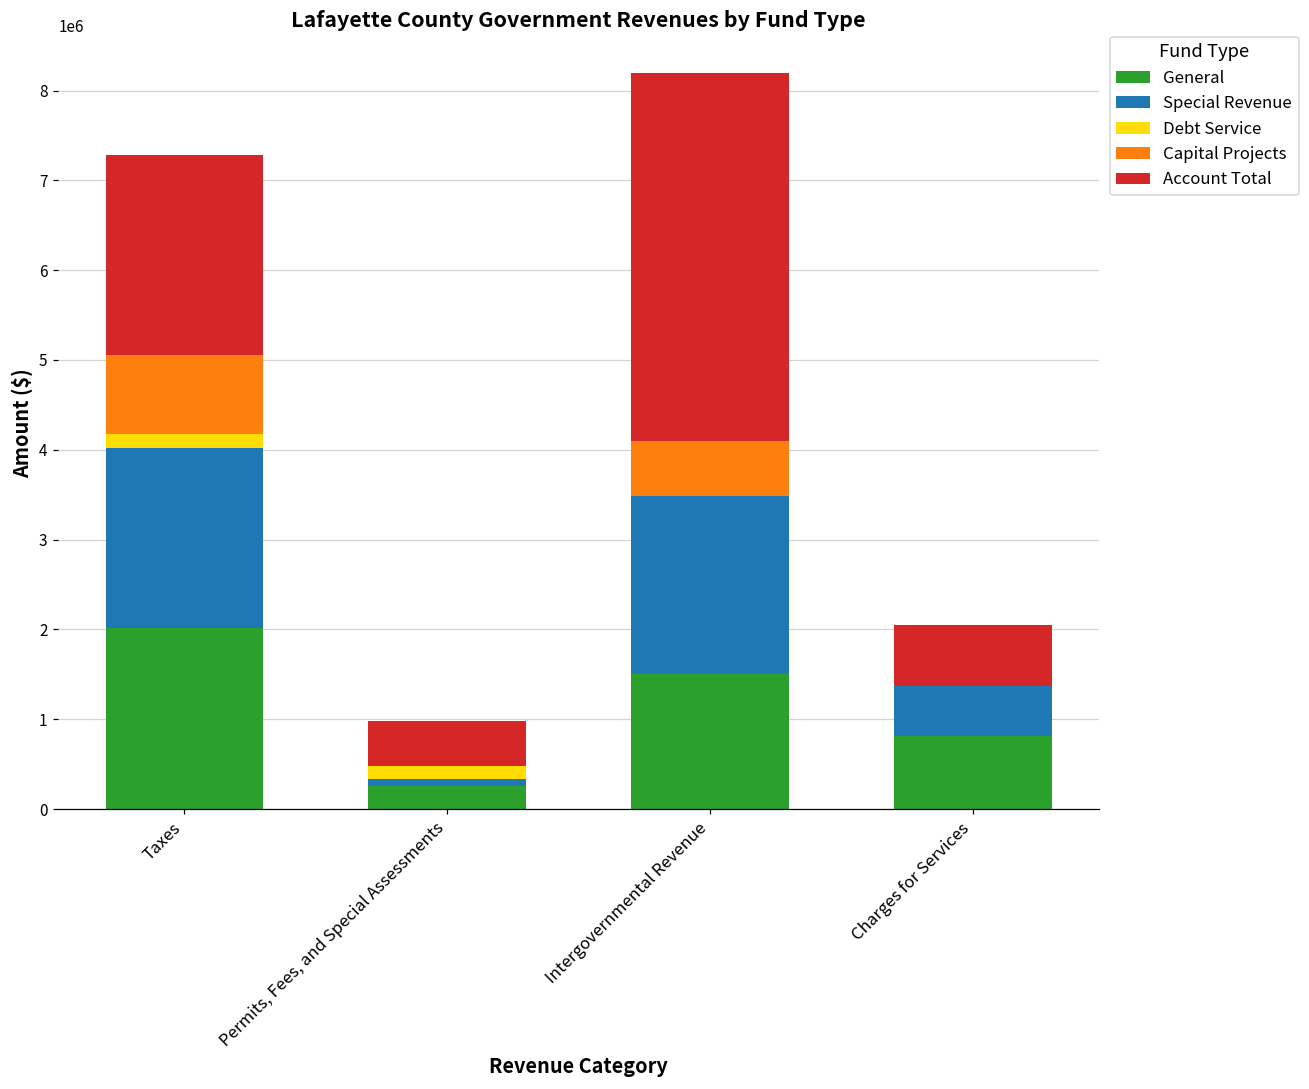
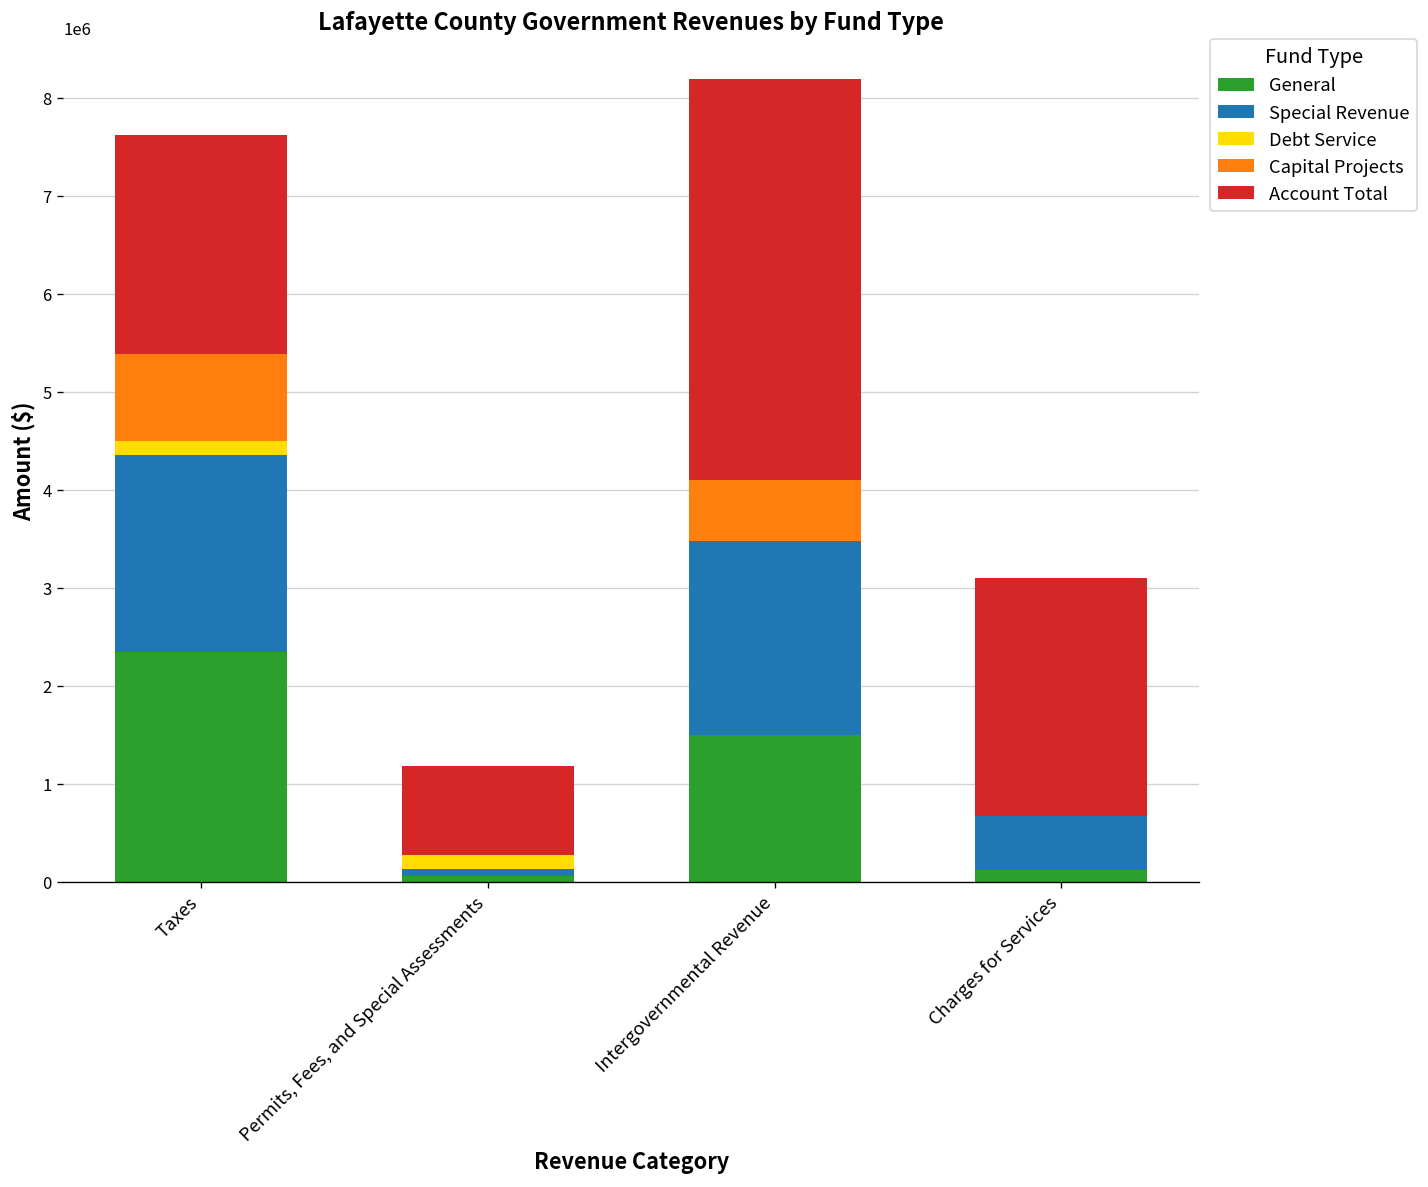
  {
    "General": {
-     "Taxes": 2000000,
-     "Permits, Fees, and Special Assessments": 300000,
+     "Taxes": 2300000,
+     "Permits, Fees, and Special Assessments": 100000,
      "Intergovernmental Revenue": 1500000,
-     "Charges for Services": 800000
+     "Charges for Services": 100000
    },
    "Special Revenue": {
      "Taxes": 2000000,
      "Permits, Fees, and Special Assessments": 100000,
      "Intergovernmental Revenue": 2000000,
      "Charges for Services": 600000
    },
    "Debt Service": {
      "Taxes": 200000,
      "Permits, Fees, and Special Assessments": 200000,
      "Intergovernmental Revenue": 0,
      "Charges for Services": 0
    },
    "Capital Projects": {
      "Taxes": 900000,
      "Permits, Fees, and Special Assessments": 0,
      "Intergovernmental Revenue": 600000,
      "Charges for Services": 0
    },
    "Account Total": {
      "Taxes": 2200000,
-     "Permits, Fees, and Special Assessments": 500000,
+     "Permits, Fees, and Special Assessments": 900000,
      "Intergovernmental Revenue": 4100000,
-     "Charges for Services": 700000
+     "Charges for Services": 2400000
    }
  }
